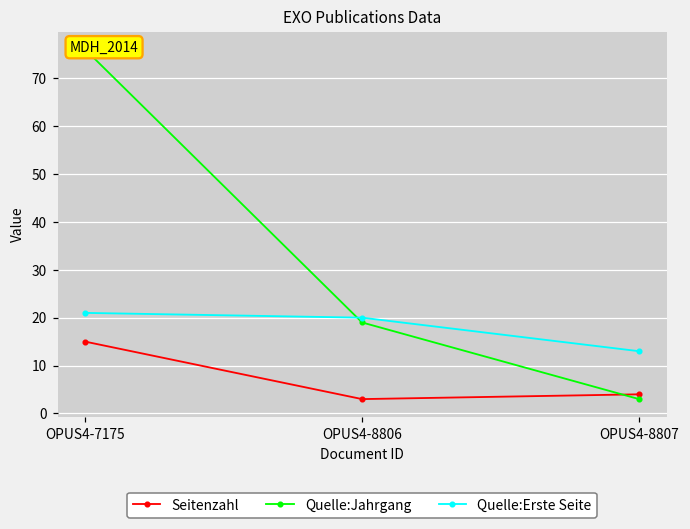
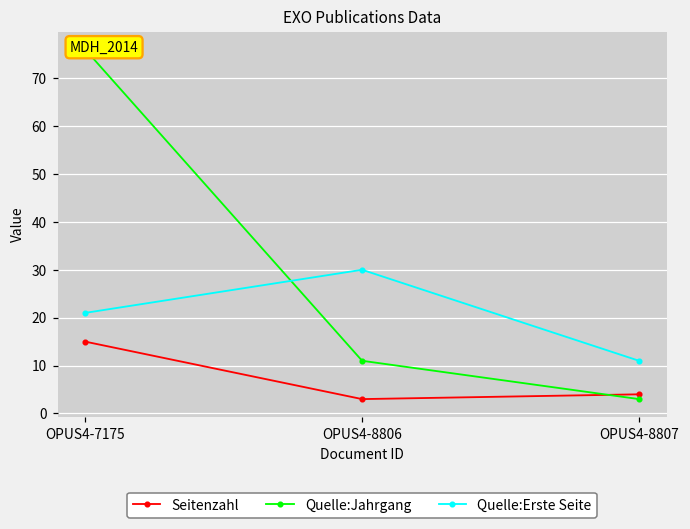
  {
    "Seitenzahl": {
      "OPUS4-7175": 15,
      "OPUS4-8806": 3,
      "OPUS4-8807": 4
    },
    "Quelle:Jahrgang": {
-     "OPUS4-8806": 19,
+     "OPUS4-8806": 11,
      "OPUS4-8807": 3
    },
    "Quelle:Erste Seite": {
      "OPUS4-7175": 21,
-     "OPUS4-8806": 20,
-     "OPUS4-8807": 13
+     "OPUS4-8806": 30,
+     "OPUS4-8807": 11
    }
  }
